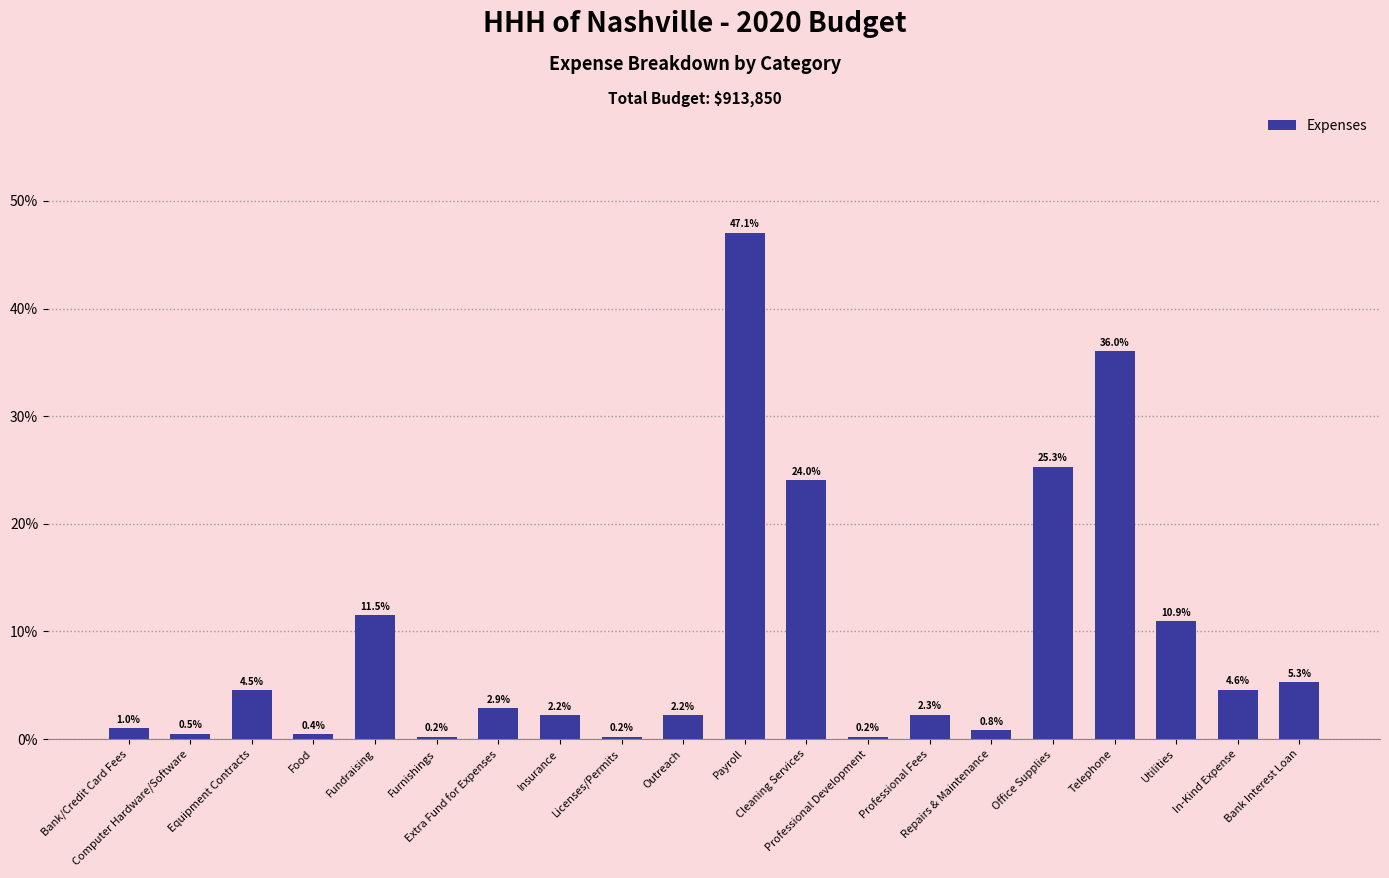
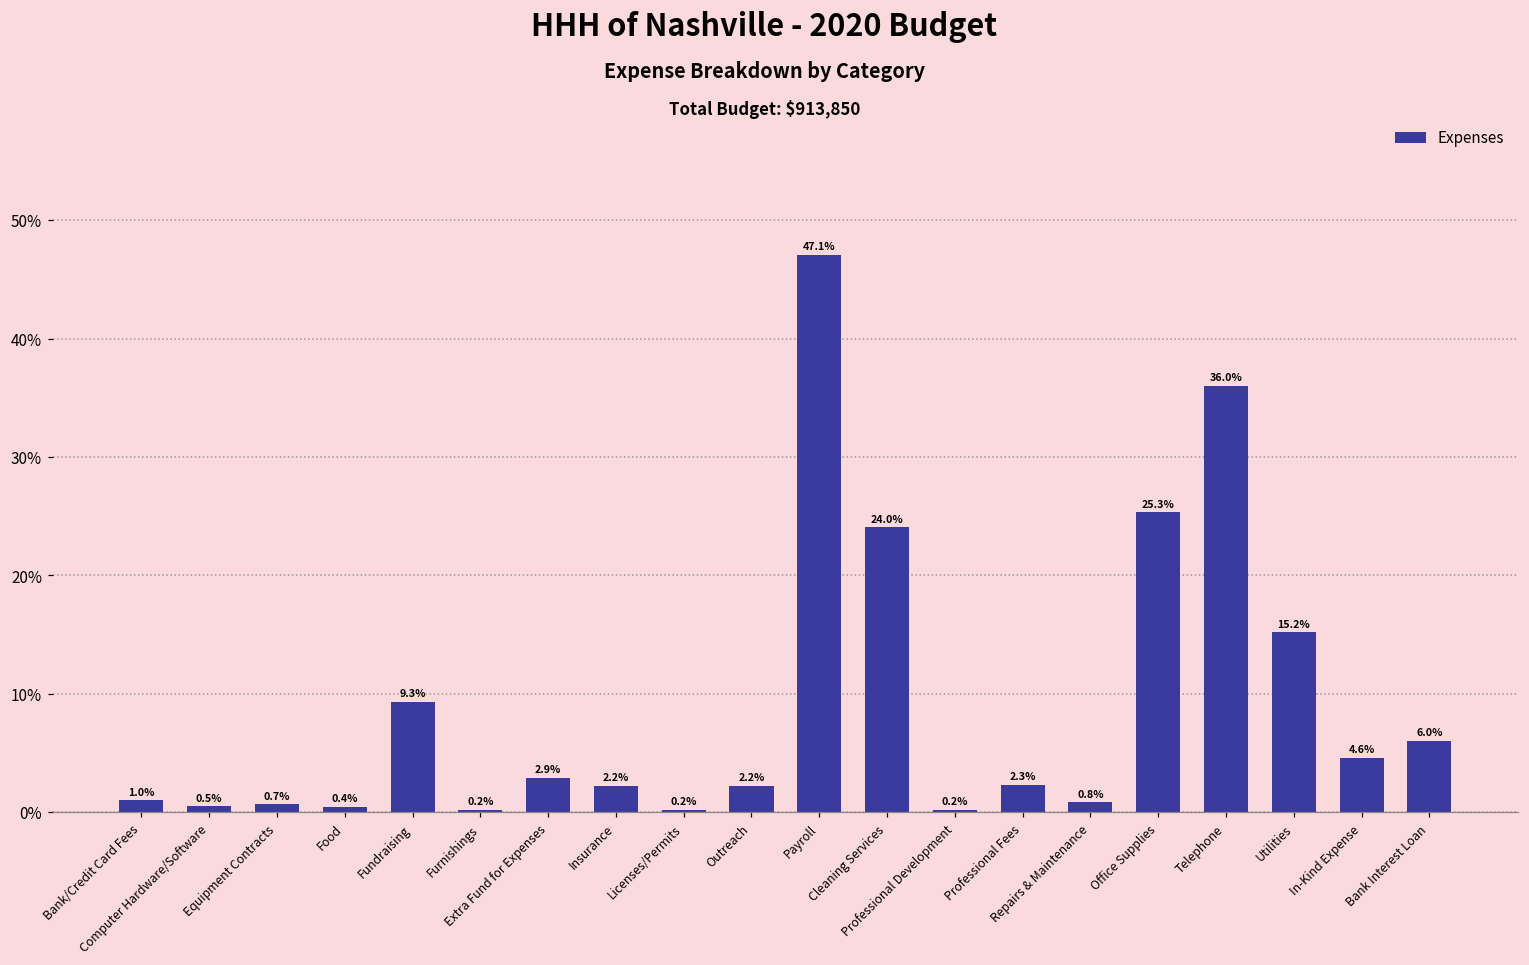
  {
    "Bank/Credit Card Fees": "1.0%",
    "Computer Hardware/Software": "0.5%",
-   "Equipment Contracts": "4.5%",
+   "Equipment Contracts": "0.7%",
    "Food": "0.4%",
-   "Fundraising": "11.5%",
+   "Fundraising": "9.3%",
    "Furnishings": "0.2%",
    "Extra Fund for Expenses": "2.9%",
    "Insurance": "2.2%",
    "Licenses/Permits": "0.2%",
    "Outreach": "2.2%",
    "Payroll": "47.1%",
    "Cleaning Services": "24.0%",
    "Professional Development": "0.2%",
    "Professional Fees": "2.3%",
    "Repairs & Maintenance": "0.8%",
    "Office Supplies": "25.3%",
    "Telephone": "36.0%",
-   "Utilities": "10.9%",
+   "Utilities": "15.2%",
    "In-Kind Expense": "4.6%",
-   "Bank Interest Loan": "5.3%"
+   "Bank Interest Loan": "6.0%"
  }
